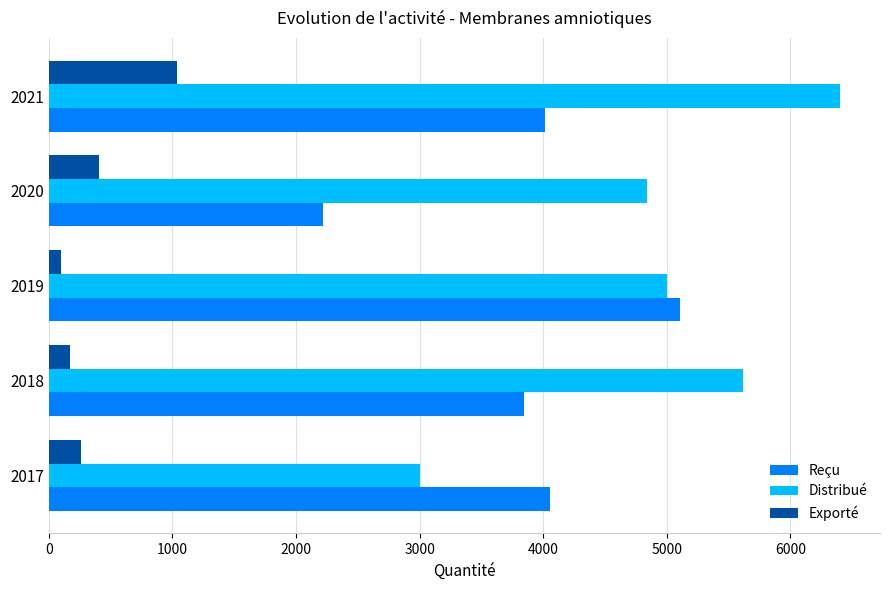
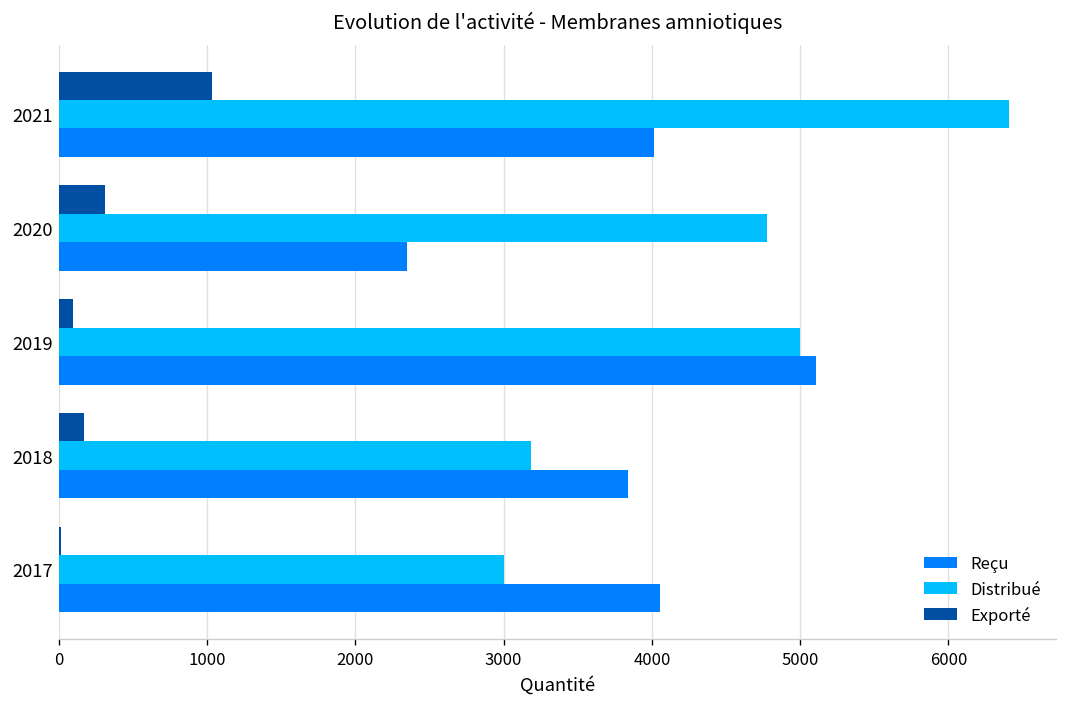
  {
    "Reçu": {
      "2021": 4020,
-     "2020": 2220,
+     "2020": 2350,
      "2019": 5110,
      "2018": 3840,
      "2017": 4060
    },
    "Distribué": {
      "2021": 6410,
-     "2020": 4840,
+     "2020": 4770,
      "2019": 5000,
-     "2018": 5620,
+     "2018": 3180,
      "2017": 3000
    },
    "Exporté": {
      "2021": 1040,
-     "2020": 400,
+     "2020": 310,
      "2019": 100,
      "2018": 170,
-     "2017": 260
+     "2017": 20
    }
  }
